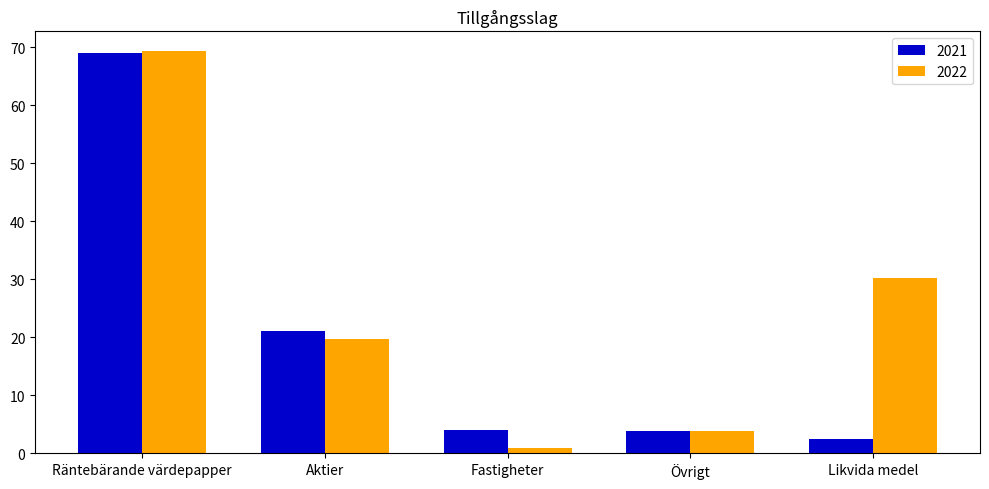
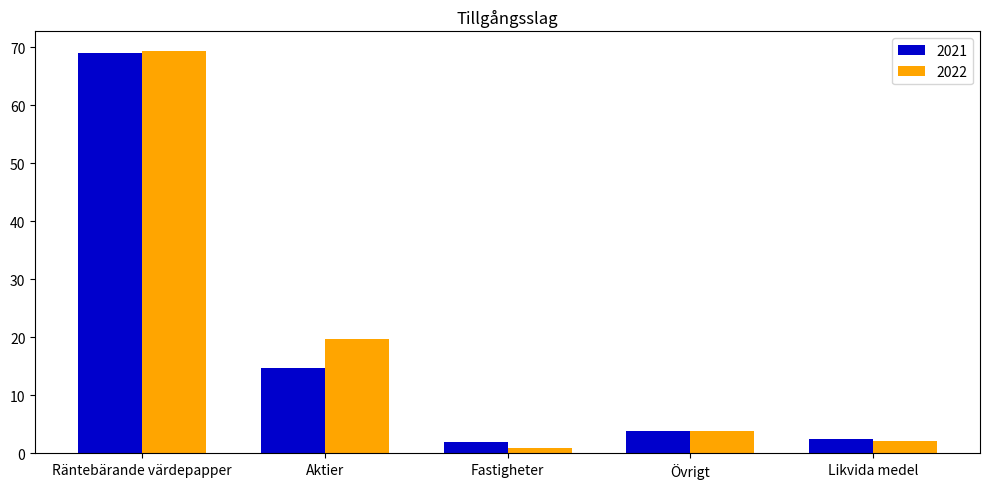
  {
    "2021": {
      "Räntebärande värdepapper": 69,
-     "Aktier": 21,
-     "Fastigheter": 4,
+     "Aktier": 15,
+     "Fastigheter": 2,
      "Övrigt": 4,
      "Likvida medel": 3
    },
    "2022": {
      "Räntebärande värdepapper": 69,
      "Aktier": 20,
      "Fastigheter": 1,
      "Övrigt": 4,
-     "Likvida medel": 30
+     "Likvida medel": 2
    }
  }
